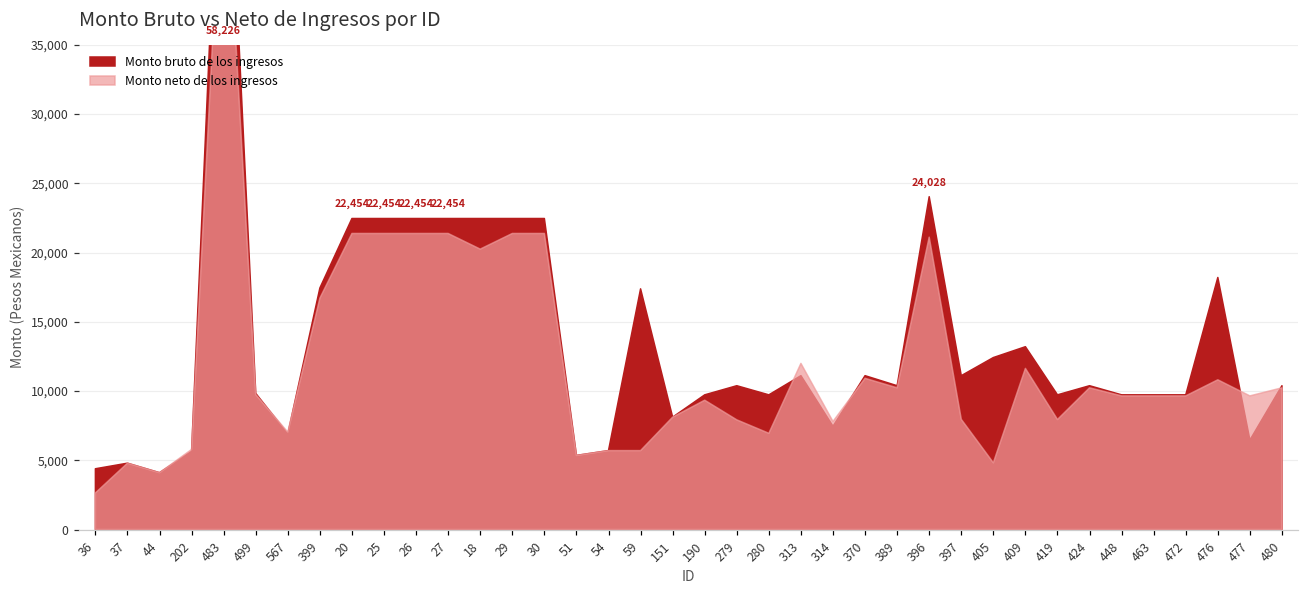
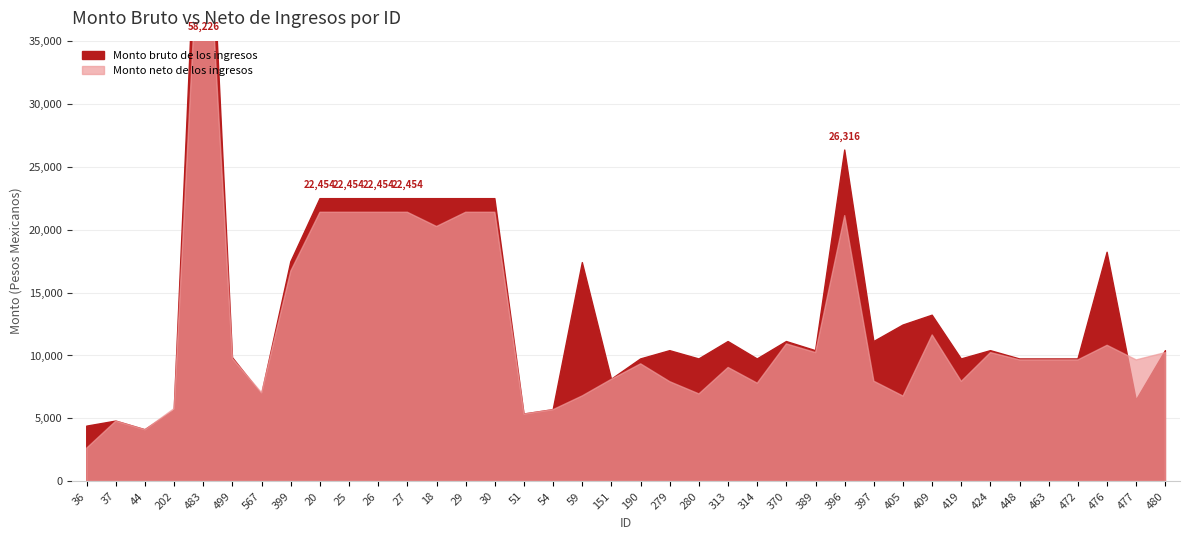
  {
    "Monto bruto de los ingresos": {
      "20": "22,454",
      "25": "22,454",
      "26": "22,454",
      "27": "22,454",
-     "314": "7,500",
-     "396": "24,028"
+     "314": "9,700",
+     "396": "26,316"
    },
    "Monto neto de los ingresos": {
      "36": "2,600",
      "399": "16,700",
      "20": "21,400",
      "25": "21,400",
      "26": "21,400",
      "27": "21,400",
      "18": "20,200",
      "29": "21,400",
      "30": "21,400",
-     "59": "5,700",
+     "59": "6,800",
      "190": "9,300",
      "279": "7,900",
      "280": "6,900",
-     "313": "12,000",
+     "313": "9,000",
      "314": "7,800",
      "396": "21,100",
      "397": "8,000",
-     "405": "4,800",
+     "405": "6,800",
      "409": "11,600",
      "419": "7,900",
      "476": "10,800",
      "477": "9,600"
    }
  }
